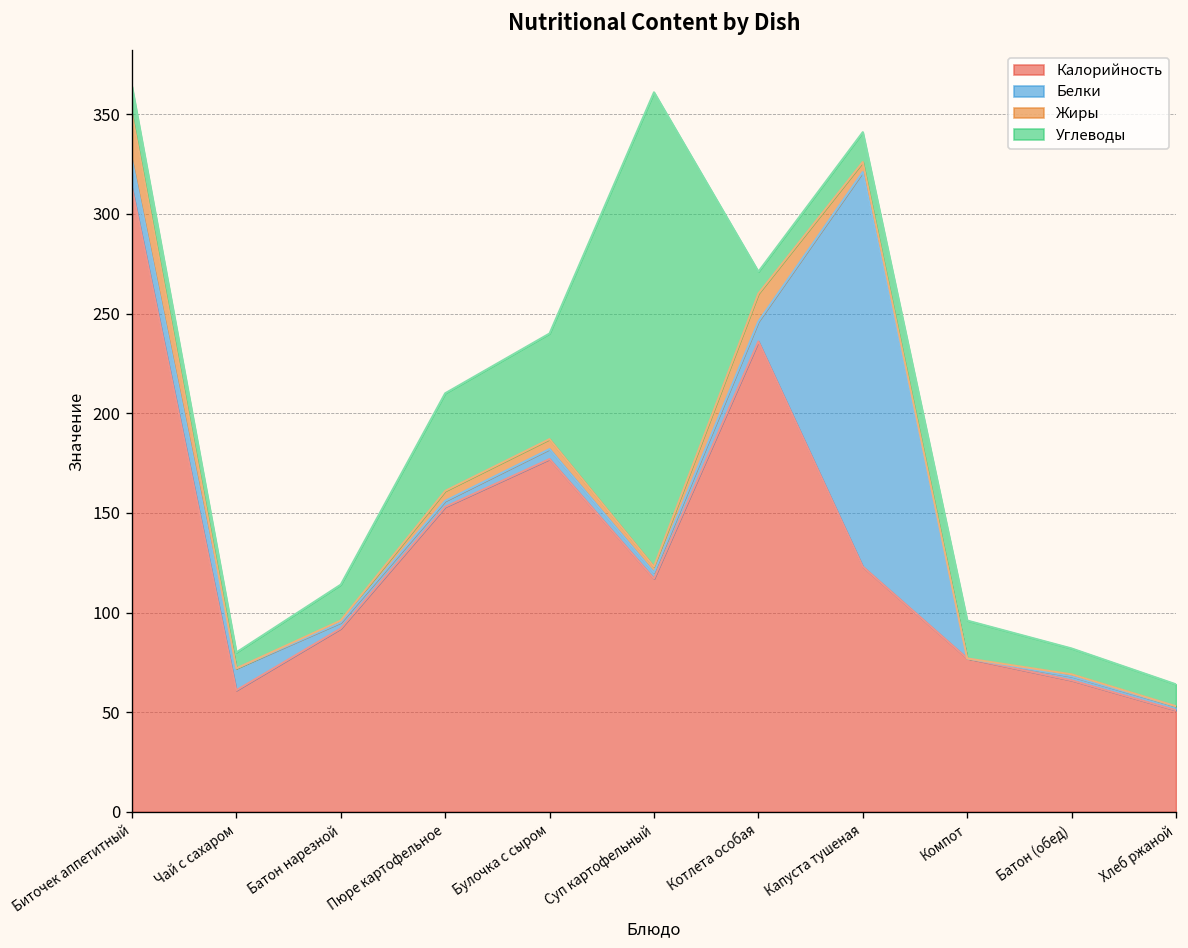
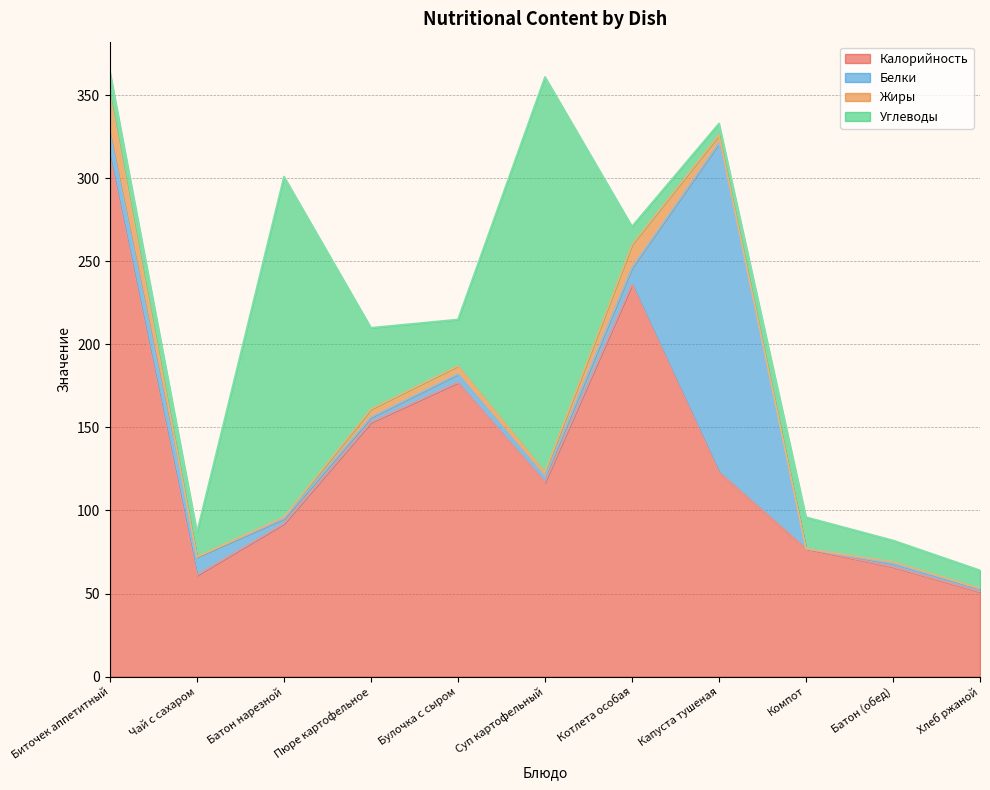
  {
    "Белки": {
      "Биточек аппетитный": 14,
      "Пюре картофельное": 3,
      "Булочка с сыром": 5,
      "Суп картофельный": 3,
      "Котлета особая": 10,
      "Капуста тушеная": 198
    },
    "Углеводы": {
      "Биточек аппетитный": 14,
-     "Чай с сахаром": 8,
-     "Батон нарезной": 18,
+     "Чай с сахаром": 15,
+     "Батон нарезной": 205,
      "Пюре картофельное": 49,
-     "Булочка с сыром": 53,
+     "Булочка с сыром": 28,
      "Суп картофельный": 238,
      "Котлета особая": 11,
-     "Капуста тушеная": 15,
+     "Капуста тушеная": 7,
      "Компот": 19,
      "Батон (обед)": 13,
      "Хлеб ржаной": 11
    }
  }
